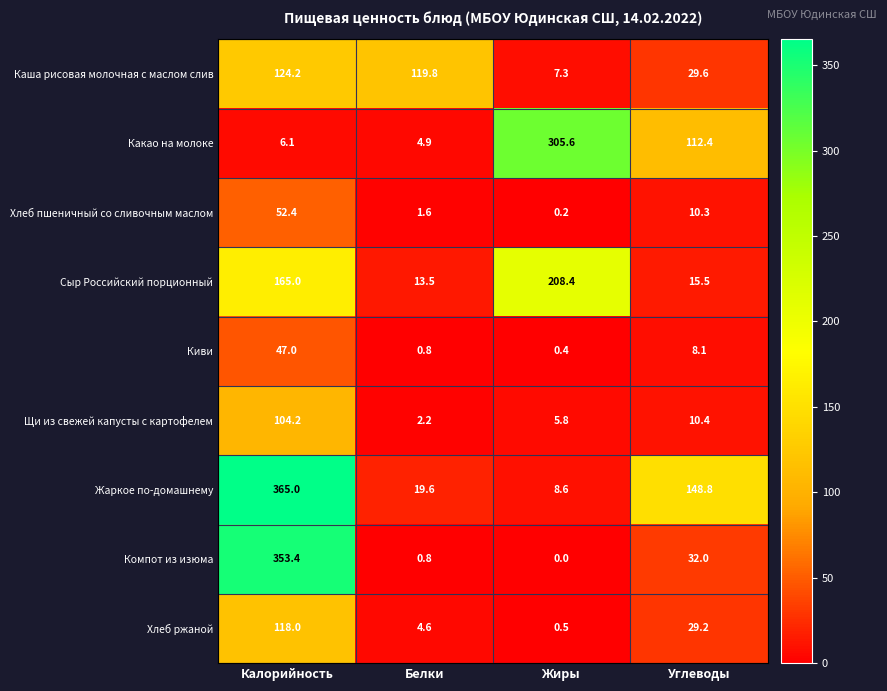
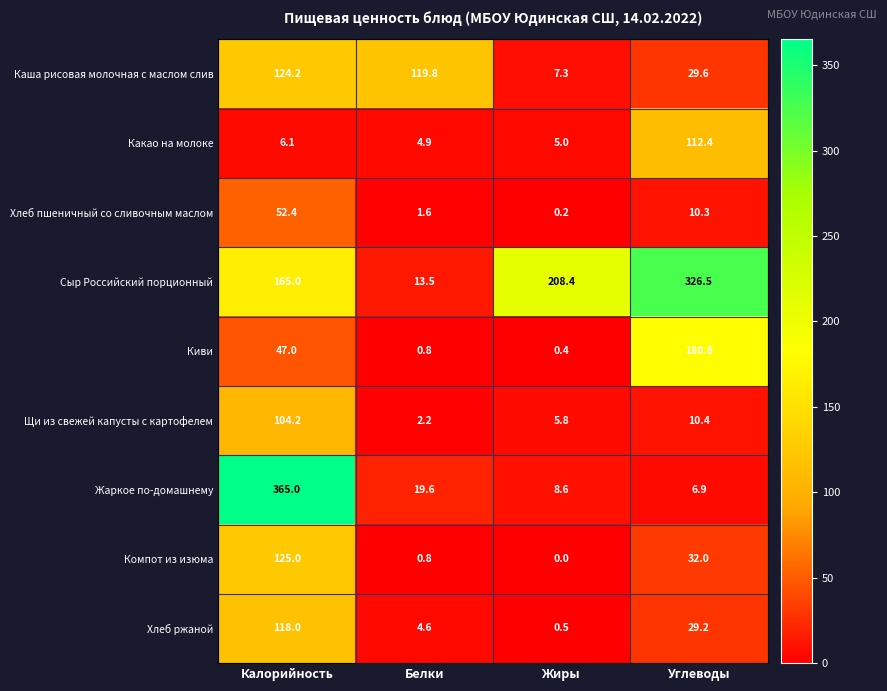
  {
    "Каша рисовая молочная с маслом слив": {
      "Калорийность": 124.2,
      "Белки": 119.8,
      "Жиры": 7.3,
      "Углеводы": 29.6
    },
    "Какао на молоке": {
      "Калорийность": 6.1,
      "Белки": 4.9,
-     "Жиры": 305.6,
+     "Жиры": 5.0,
      "Углеводы": 112.4
    },
    "Хлеб пшеничный со сливочным маслом": {
      "Калорийность": 52.4,
      "Белки": 1.6,
      "Жиры": 0.2,
      "Углеводы": 10.3
    },
    "Сыр Российский порционный": {
      "Калорийность": 165.0,
      "Белки": 13.5,
      "Жиры": 208.4,
-     "Углеводы": 15.5
+     "Углеводы": 326.5
    },
    "Киви": {
      "Калорийность": 47.0,
      "Белки": 0.8,
      "Жиры": 0.4,
-     "Углеводы": 8.1
+     "Углеводы": 180.8
    },
    "Щи из свежей капусты с картофелем": {
      "Калорийность": 104.2,
      "Белки": 2.2,
      "Жиры": 5.8,
      "Углеводы": 10.4
    },
    "Жаркое по-домашнему": {
      "Калорийность": 365.0,
      "Белки": 19.6,
      "Жиры": 8.6,
-     "Углеводы": 148.8
+     "Углеводы": 6.9
    },
    "Компот из изюма": {
-     "Калорийность": 353.4,
+     "Калорийность": 125.0,
      "Белки": 0.8,
      "Жиры": 0.0,
      "Углеводы": 32.0
    },
    "Хлеб ржаной": {
      "Калорийность": 118.0,
      "Белки": 4.6,
      "Жиры": 0.5,
      "Углеводы": 29.2
    }
  }
